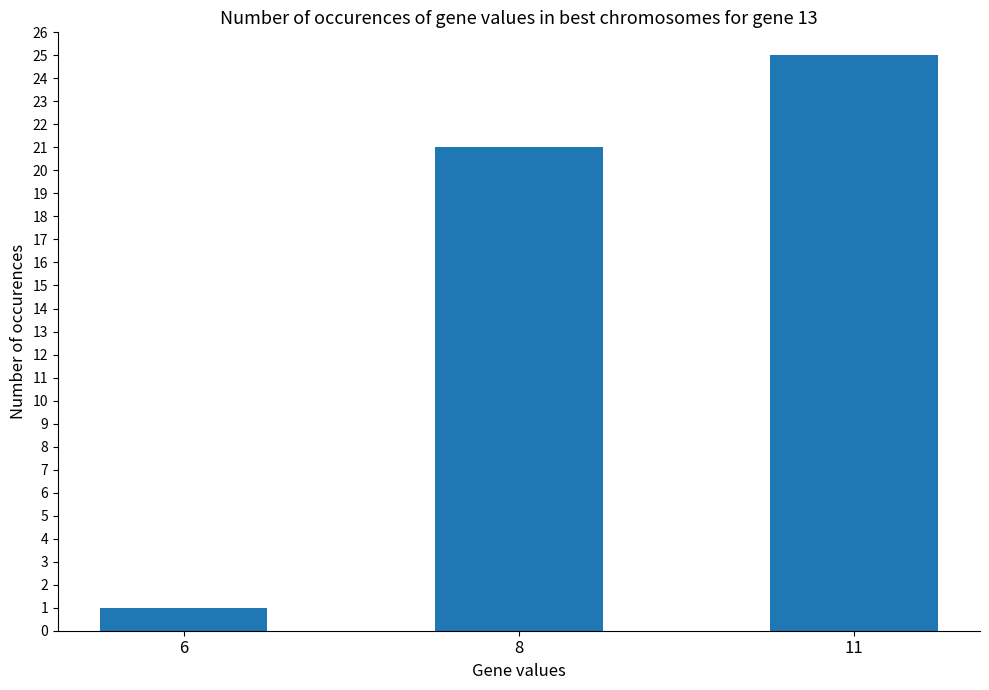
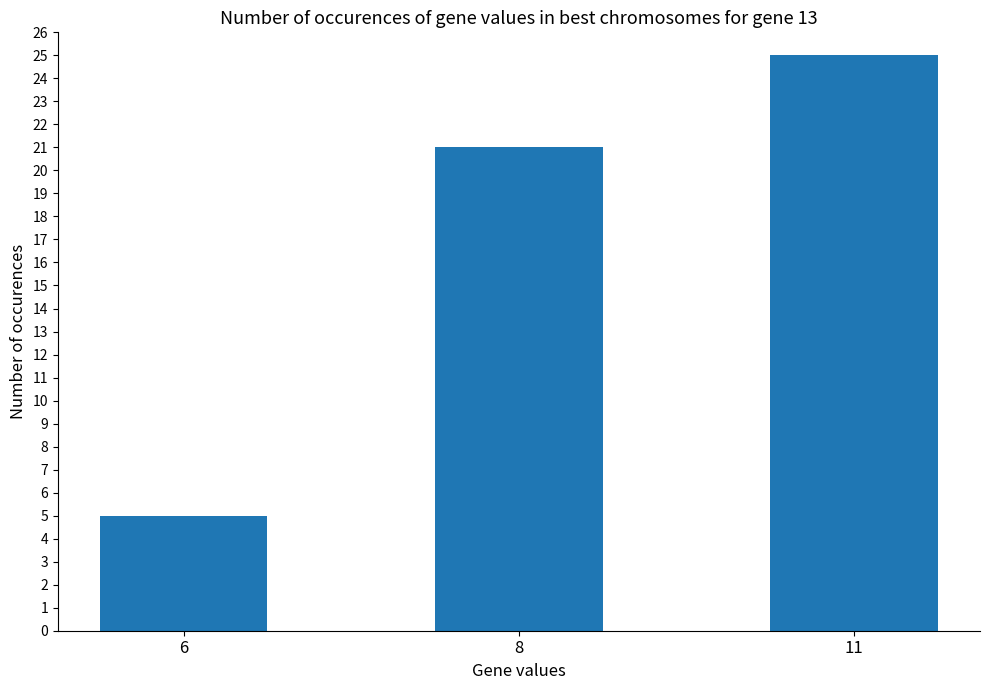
  {
-   "6": 1,
+   "6": 5,
    "8": 21,
    "11": 25
  }
